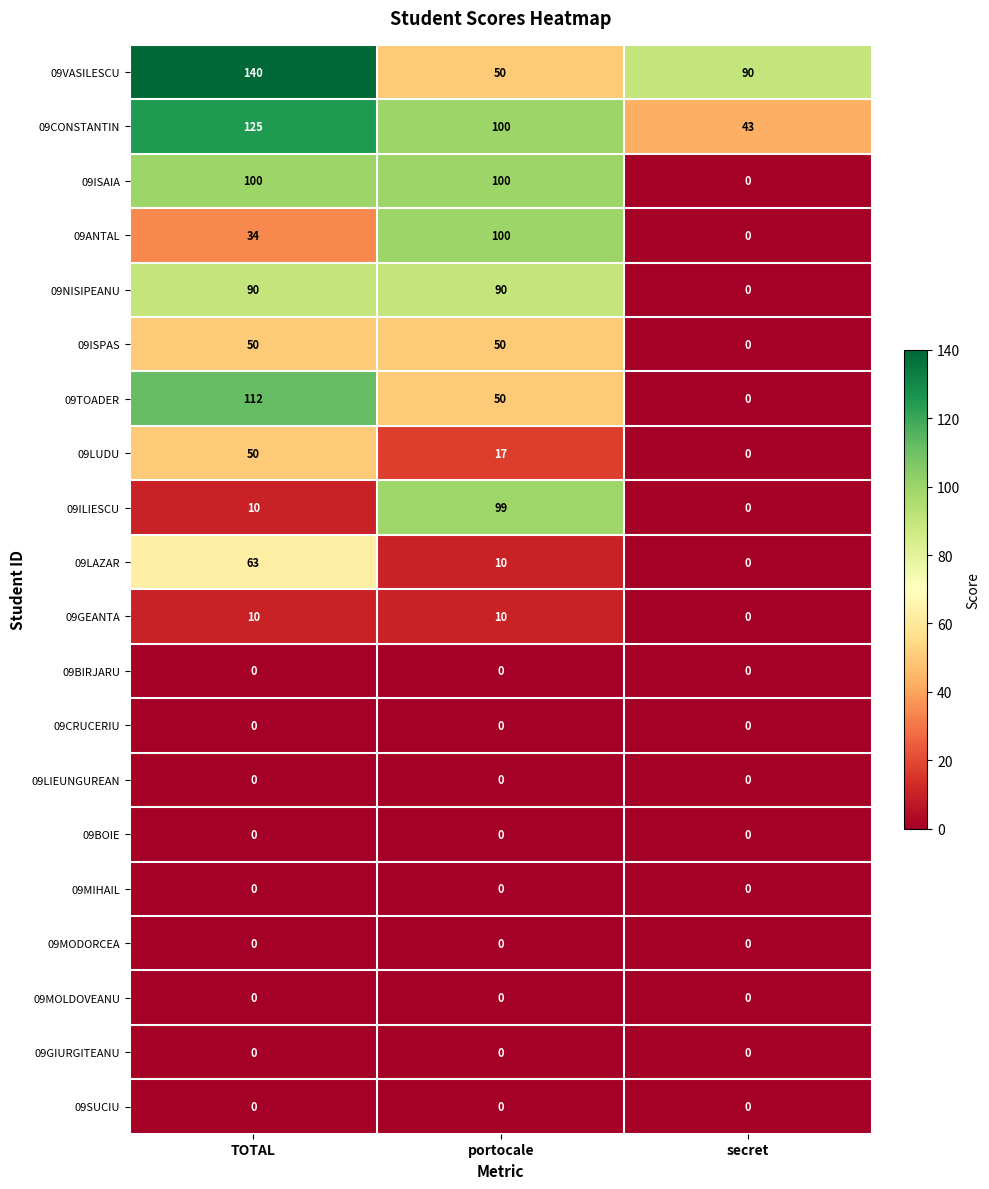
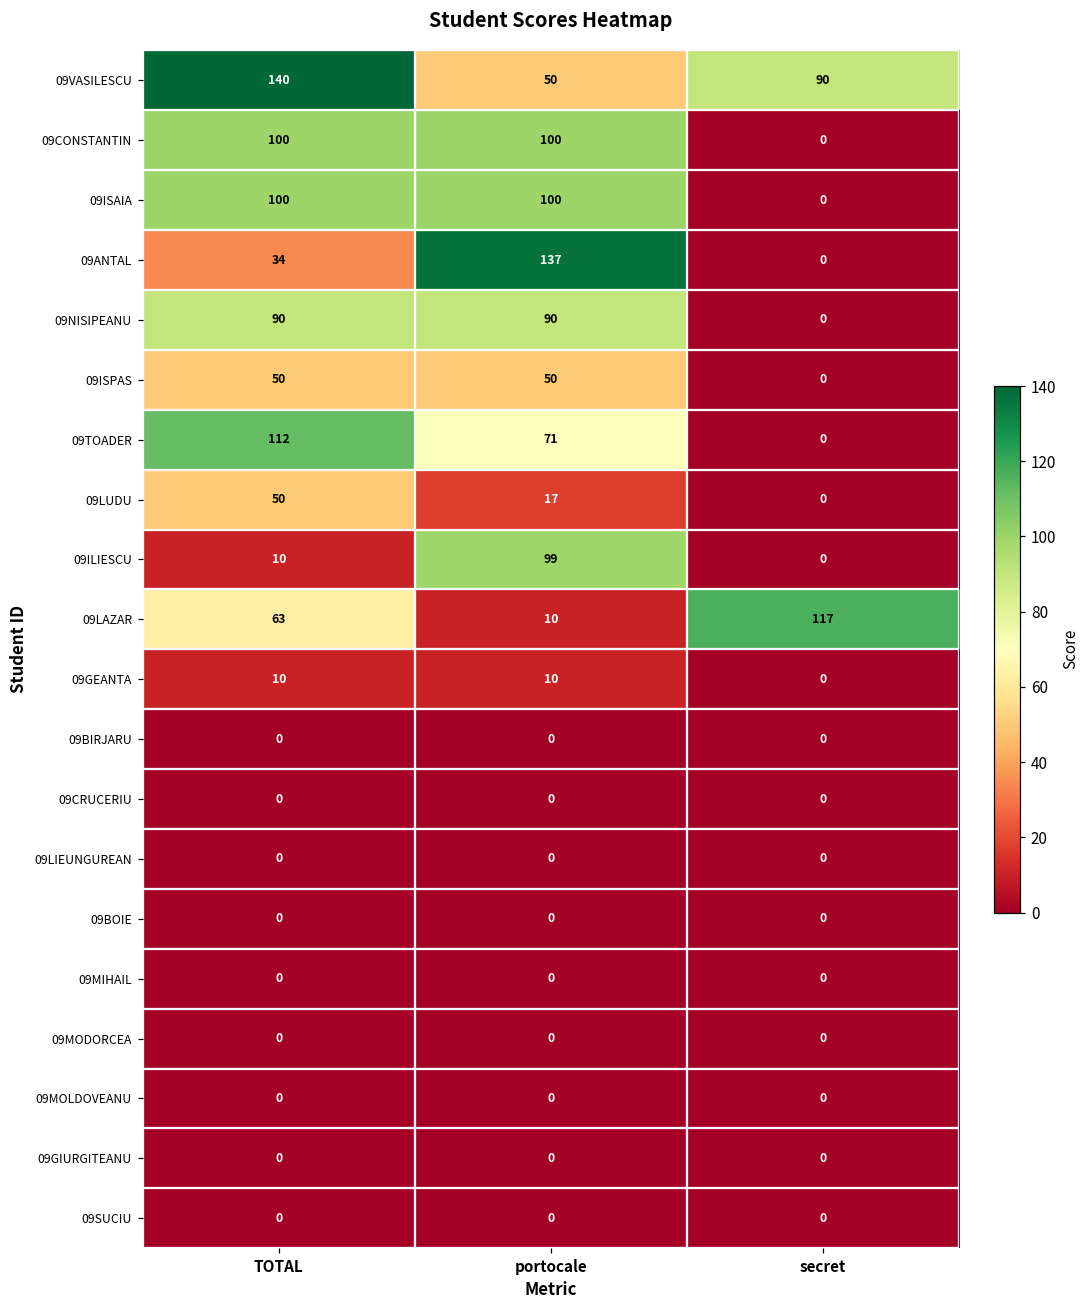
  {
    "09VASILESCU": {
      "TOTAL": 140,
      "portocale": 50,
      "secret": 90
    },
    "09CONSTANTIN": {
-     "TOTAL": 125,
+     "TOTAL": 100,
      "portocale": 100,
-     "secret": 43
+     "secret": 0
    },
    "09ISAIA": {
      "TOTAL": 100,
      "portocale": 100,
      "secret": 0
    },
    "09ANTAL": {
      "TOTAL": 34,
-     "portocale": 100,
+     "portocale": 137,
      "secret": 0
    },
    "09NISIPEANU": {
      "TOTAL": 90,
      "portocale": 90,
      "secret": 0
    },
    "09ISPAS": {
      "TOTAL": 50,
      "portocale": 50,
      "secret": 0
    },
    "09TOADER": {
      "TOTAL": 112,
-     "portocale": 50,
+     "portocale": 71,
      "secret": 0
    },
    "09LUDU": {
      "TOTAL": 50,
      "portocale": 17,
      "secret": 0
    },
    "09ILIESCU": {
      "TOTAL": 10,
      "portocale": 99,
      "secret": 0
    },
    "09LAZAR": {
      "TOTAL": 63,
      "portocale": 10,
-     "secret": 0
+     "secret": 117
    },
    "09GEANTA": {
      "TOTAL": 10,
      "portocale": 10,
      "secret": 0
    },
    "09BIRJARU": {
      "TOTAL": 0,
      "portocale": 0,
      "secret": 0
    },
    "09CRUCERIU": {
      "TOTAL": 0,
      "portocale": 0,
      "secret": 0
    },
    "09LIEUNGUREAN": {
      "TOTAL": 0,
      "portocale": 0,
      "secret": 0
    },
    "09BOIE": {
      "TOTAL": 0,
      "portocale": 0,
      "secret": 0
    },
    "09MIHAIL": {
      "TOTAL": 0,
      "portocale": 0,
      "secret": 0
    },
    "09MODORCEA": {
      "TOTAL": 0,
      "portocale": 0,
      "secret": 0
    },
    "09MOLDOVEANU": {
      "TOTAL": 0,
      "portocale": 0,
      "secret": 0
    },
    "09GIURGITEANU": {
      "TOTAL": 0,
      "portocale": 0,
      "secret": 0
    },
    "09SUCIU": {
      "TOTAL": 0,
      "portocale": 0,
      "secret": 0
    }
  }
